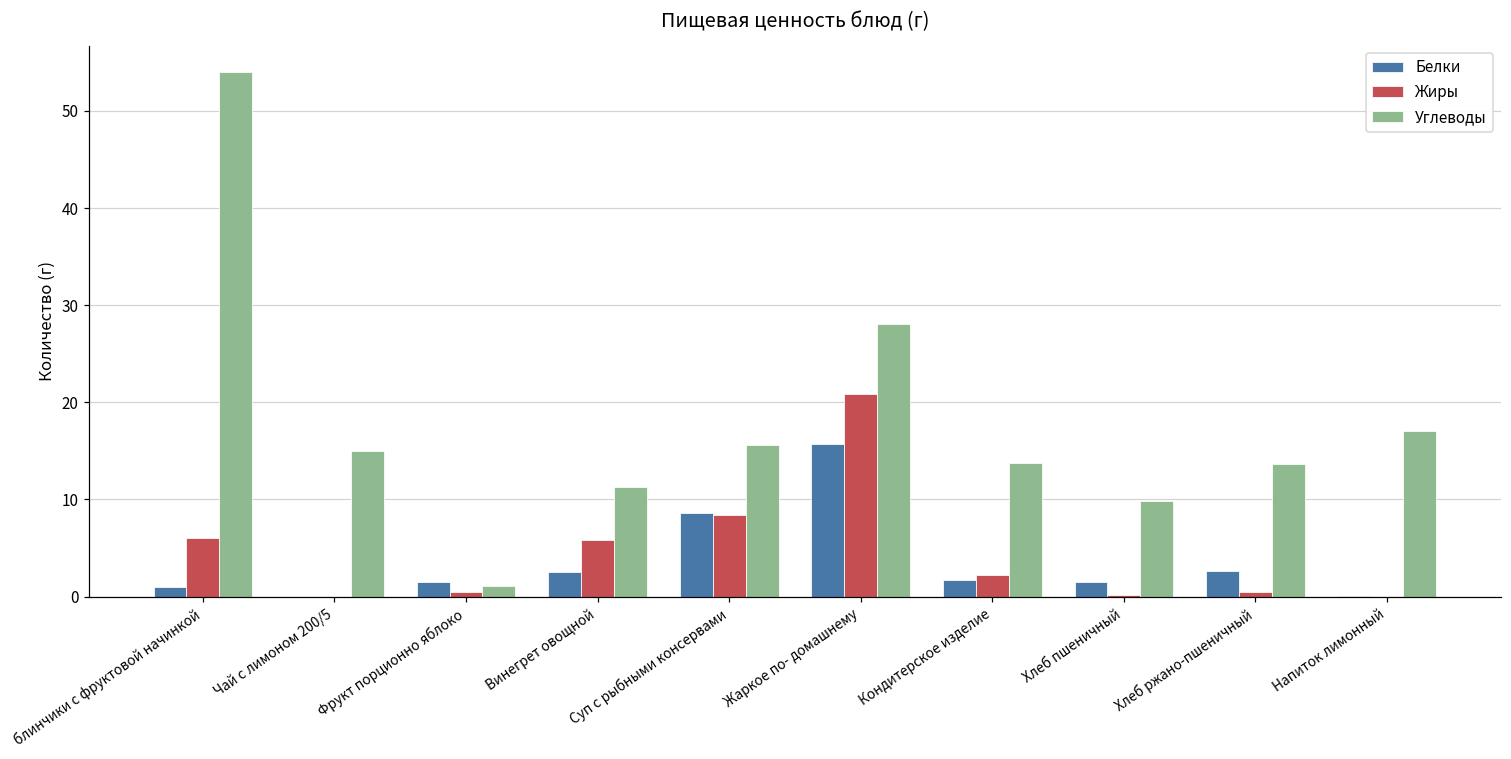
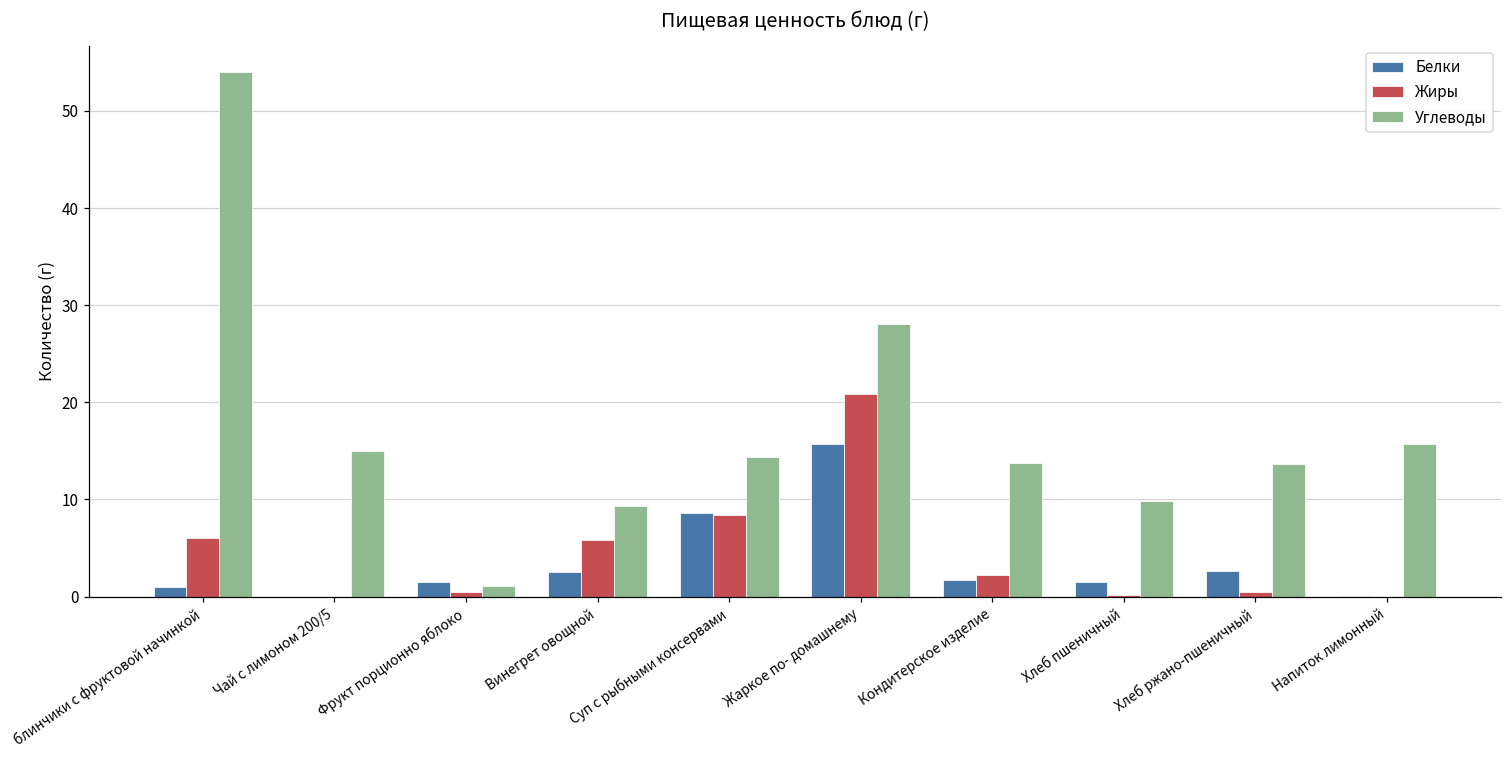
  {
    "Белки": {
      "блинчики с фруктовой начинкой": 1,
      "Чай с лимоном 200/5": 0,
      "Фрукт порционно яблоко": 2,
      "Винегрет овощной": 3,
      "Суп с рыбными консервами": 9,
      "Жаркое по- домашнему": 16,
      "Кондитерское изделие": 2,
      "Хлеб пшеничный": 2,
      "Хлеб ржано-пшеничный": 3
    },
    "Жиры": {
      "блинчики с фруктовой начинкой": 6,
      "Чай с лимоном 200/5": 0,
      "Фрукт порционно яблоко": 1,
      "Винегрет овощной": 6,
      "Суп с рыбными консервами": 8,
      "Жаркое по- домашнему": 21,
      "Кондитерское изделие": 2,
      "Хлеб ржано-пшеничный": 0,
      "Напиток лимонный": 0
    },
    "Углеводы": {
      "блинчики с фруктовой начинкой": 54,
      "Чай с лимоном 200/5": 15,
      "Фрукт порционно яблоко": 1,
-     "Винегрет овощной": 11,
-     "Суп с рыбными консервами": 16,
+     "Винегрет овощной": 9,
+     "Суп с рыбными консервами": 14,
      "Жаркое по- домашнему": 28,
      "Кондитерское изделие": 14,
      "Хлеб пшеничный": 10,
      "Хлеб ржано-пшеничный": 14,
-     "Напиток лимонный": 17
+     "Напиток лимонный": 16
    }
  }
